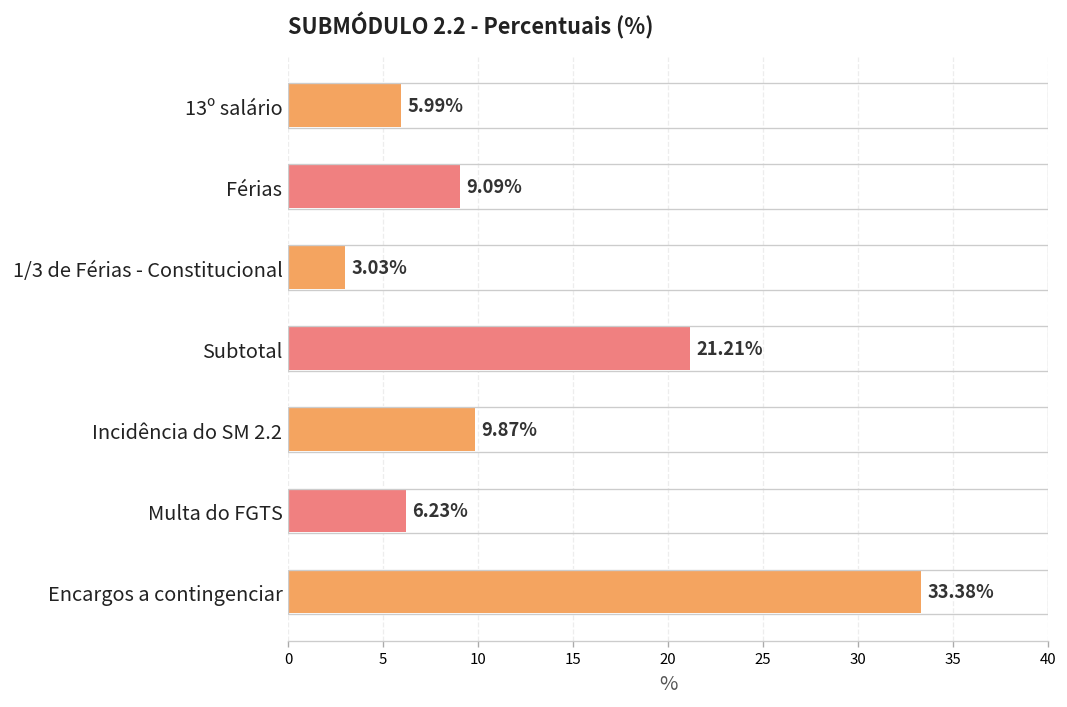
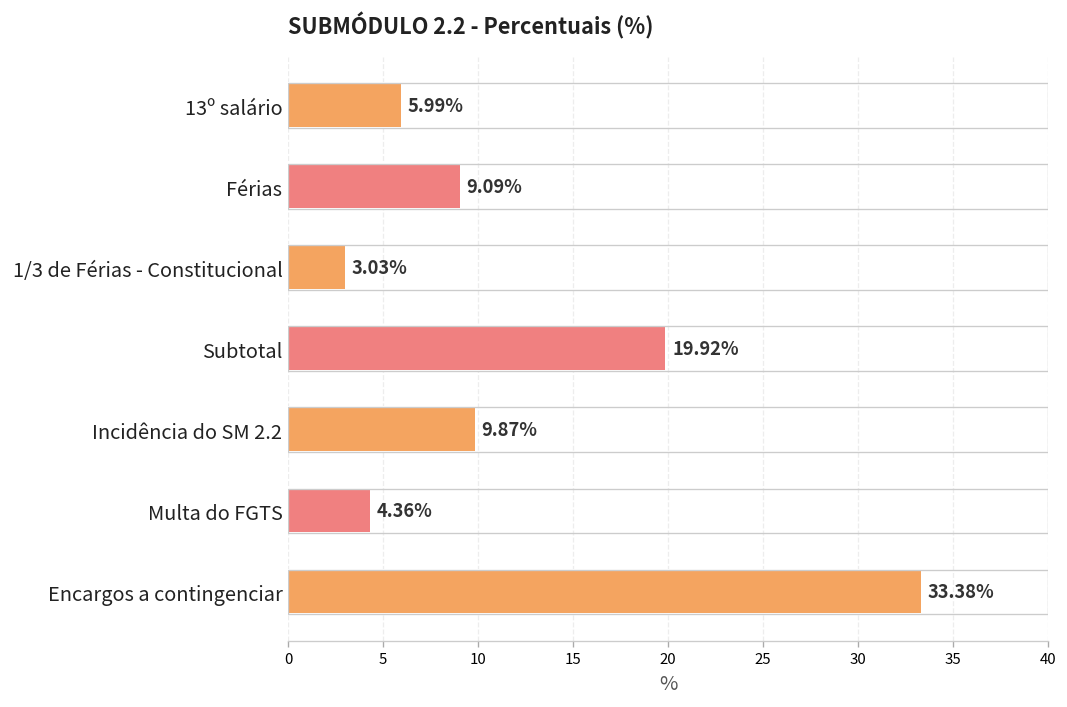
  {
    "13º salário": "5.99%",
    "Férias": "9.09%",
    "1/3 de Férias - Constitucional": "3.03%",
-   "Subtotal": "21.21%",
+   "Subtotal": "19.92%",
    "Incidência do SM 2.2": "9.87%",
-   "Multa do FGTS": "6.23%",
+   "Multa do FGTS": "4.36%",
    "Encargos a contingenciar": "33.38%"
  }
